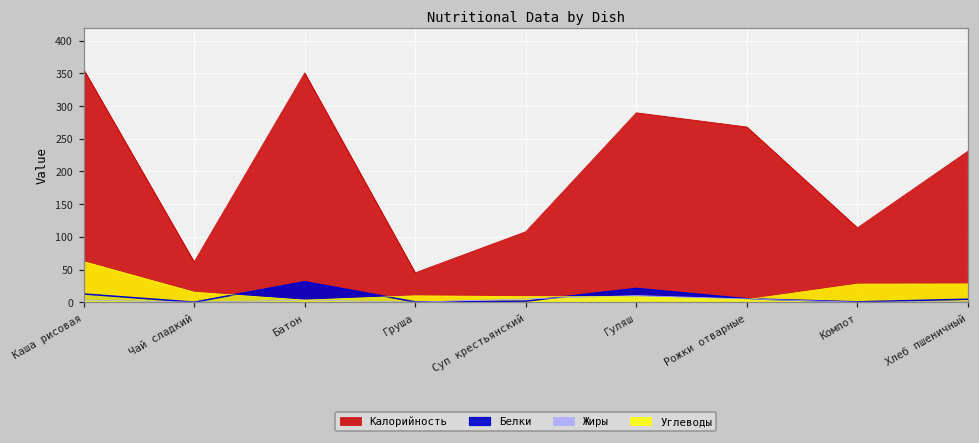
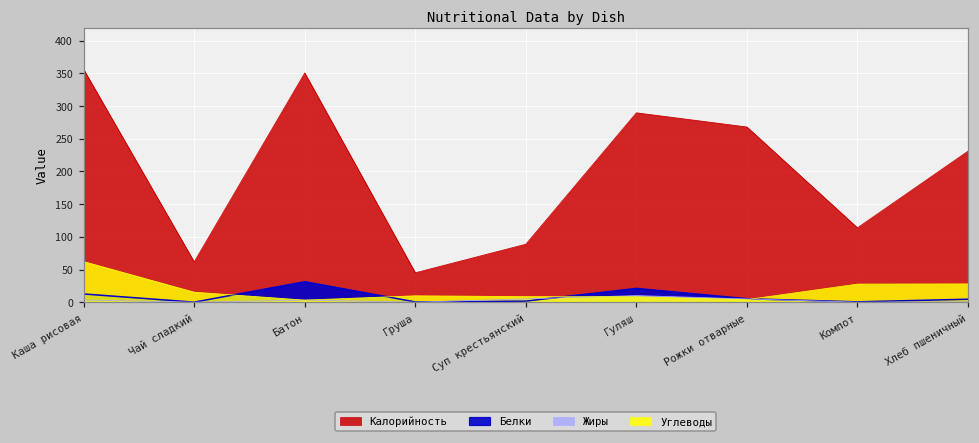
  {
    "Калорийность": {
      "Каша рисовая": 360,
      "Чай сладкий": 60,
      "Батон": 350,
      "Груша": 50,
-     "Суп крестьянский": 110,
+     "Суп крестьянский": 90,
      "Гуляш": 290,
      "Рожки отварные": 270,
      "Компот": 110,
      "Хлеб пшеничный": 230
    },
    "Белки": {
      "Каша рисовая": 10,
      "Батон": 30,
      "Гуляш": 20
    },
    "Жиры": {
      "Каша рисовая": 0
    },
    "Углеводы": {
      "Каша рисовая": 60,
      "Чай сладкий": 20,
      "Груша": 10,
      "Компот": 30,
      "Хлеб пшеничный": 30
    }
  }
